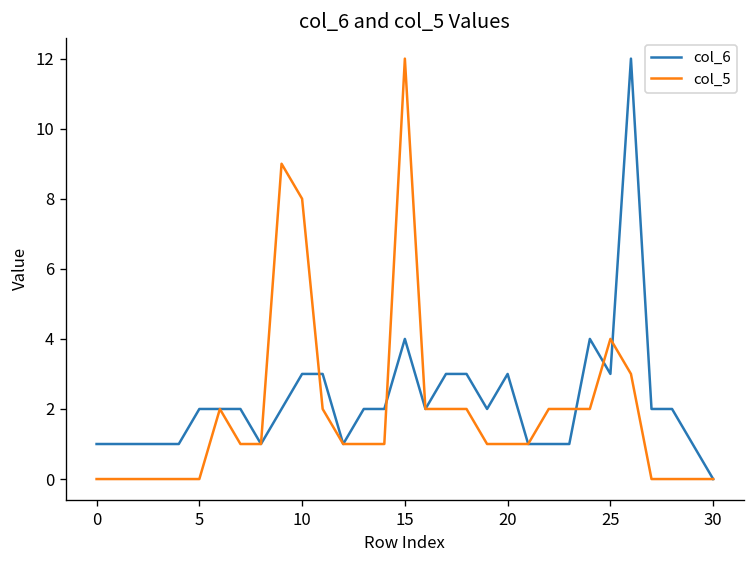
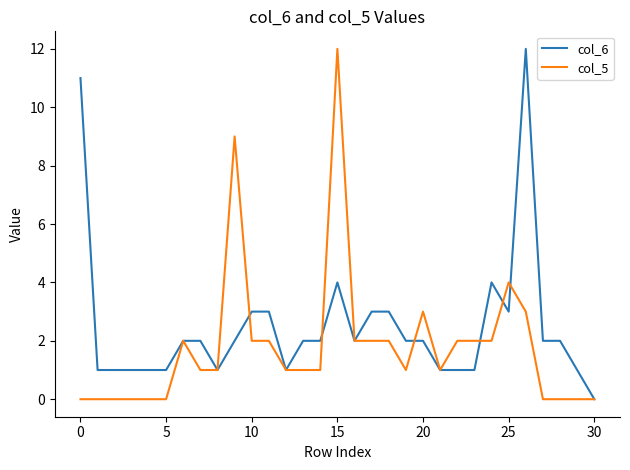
  {
    "col_6": {
-     "0": 1,
-     "5": 2,
+     "0": 11,
+     "5": 1,
      "10": 3,
      "15": 4,
-     "20": 3,
+     "20": 2,
      "25": 3
    },
    "col_5": {
      "0": 0,
      "5": 0,
-     "10": 8,
+     "10": 2,
      "15": 12,
-     "20": 1,
+     "20": 3,
      "25": 4
    }
  }
